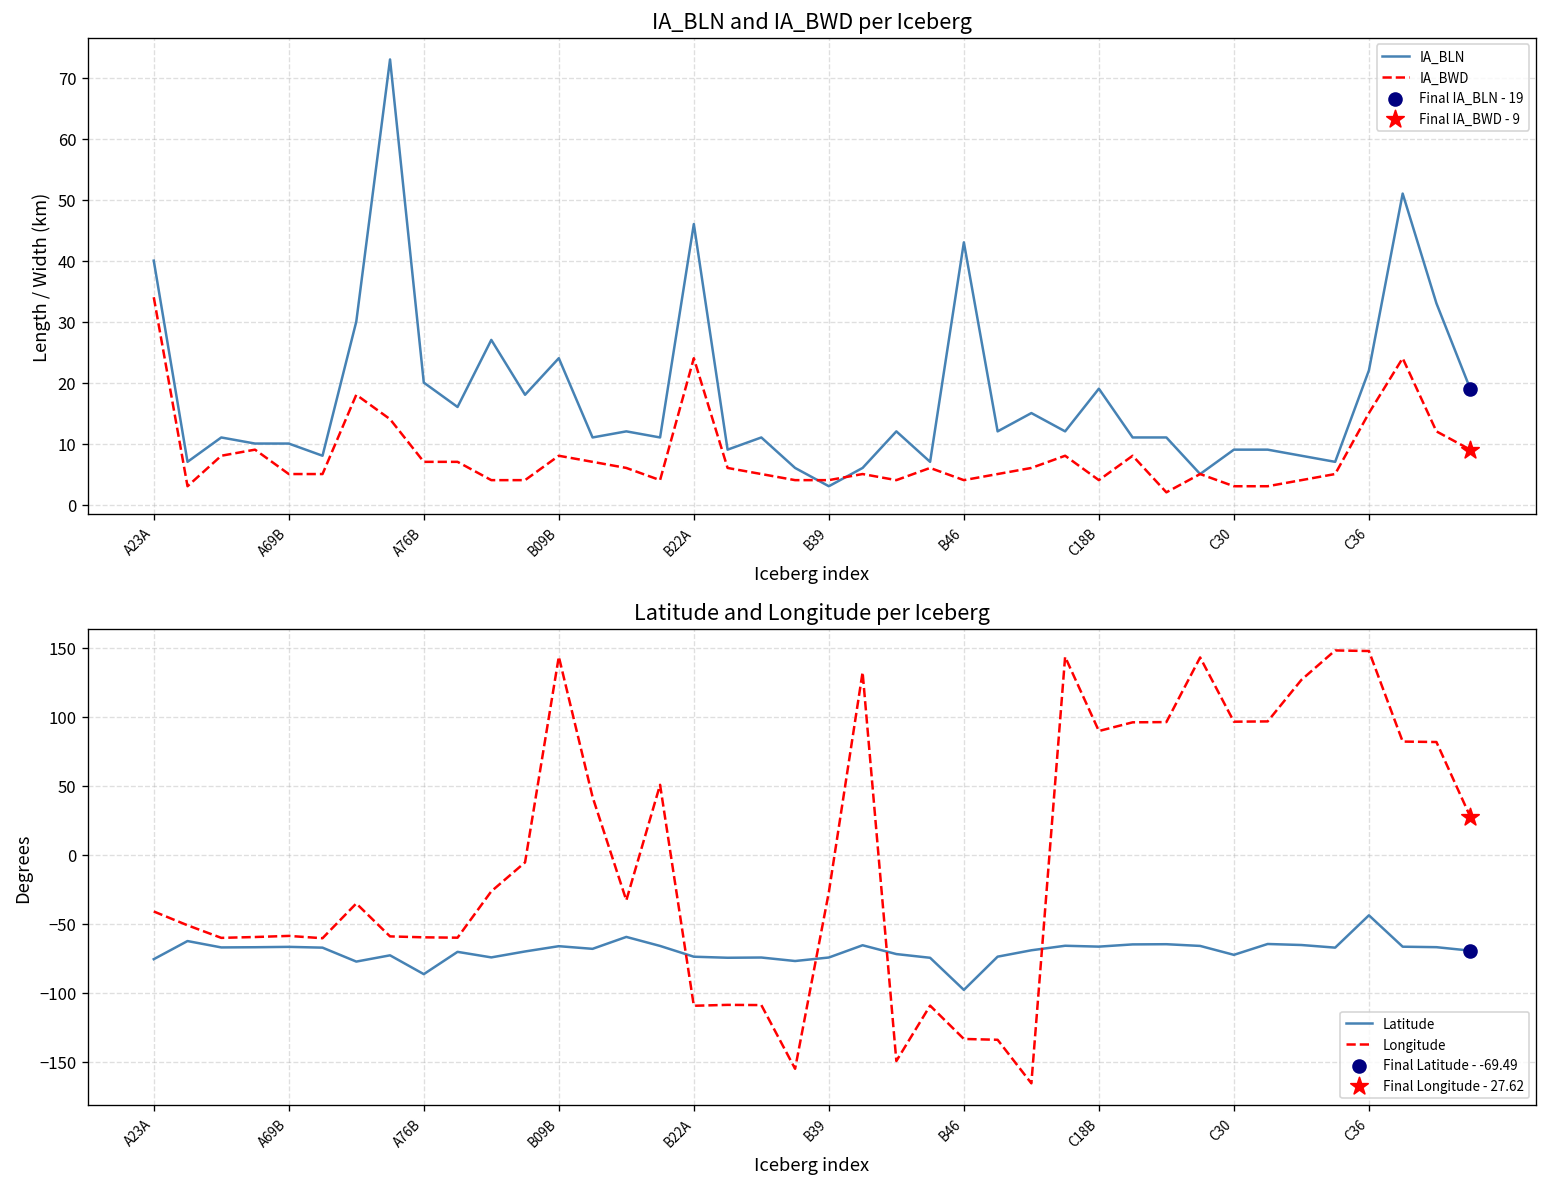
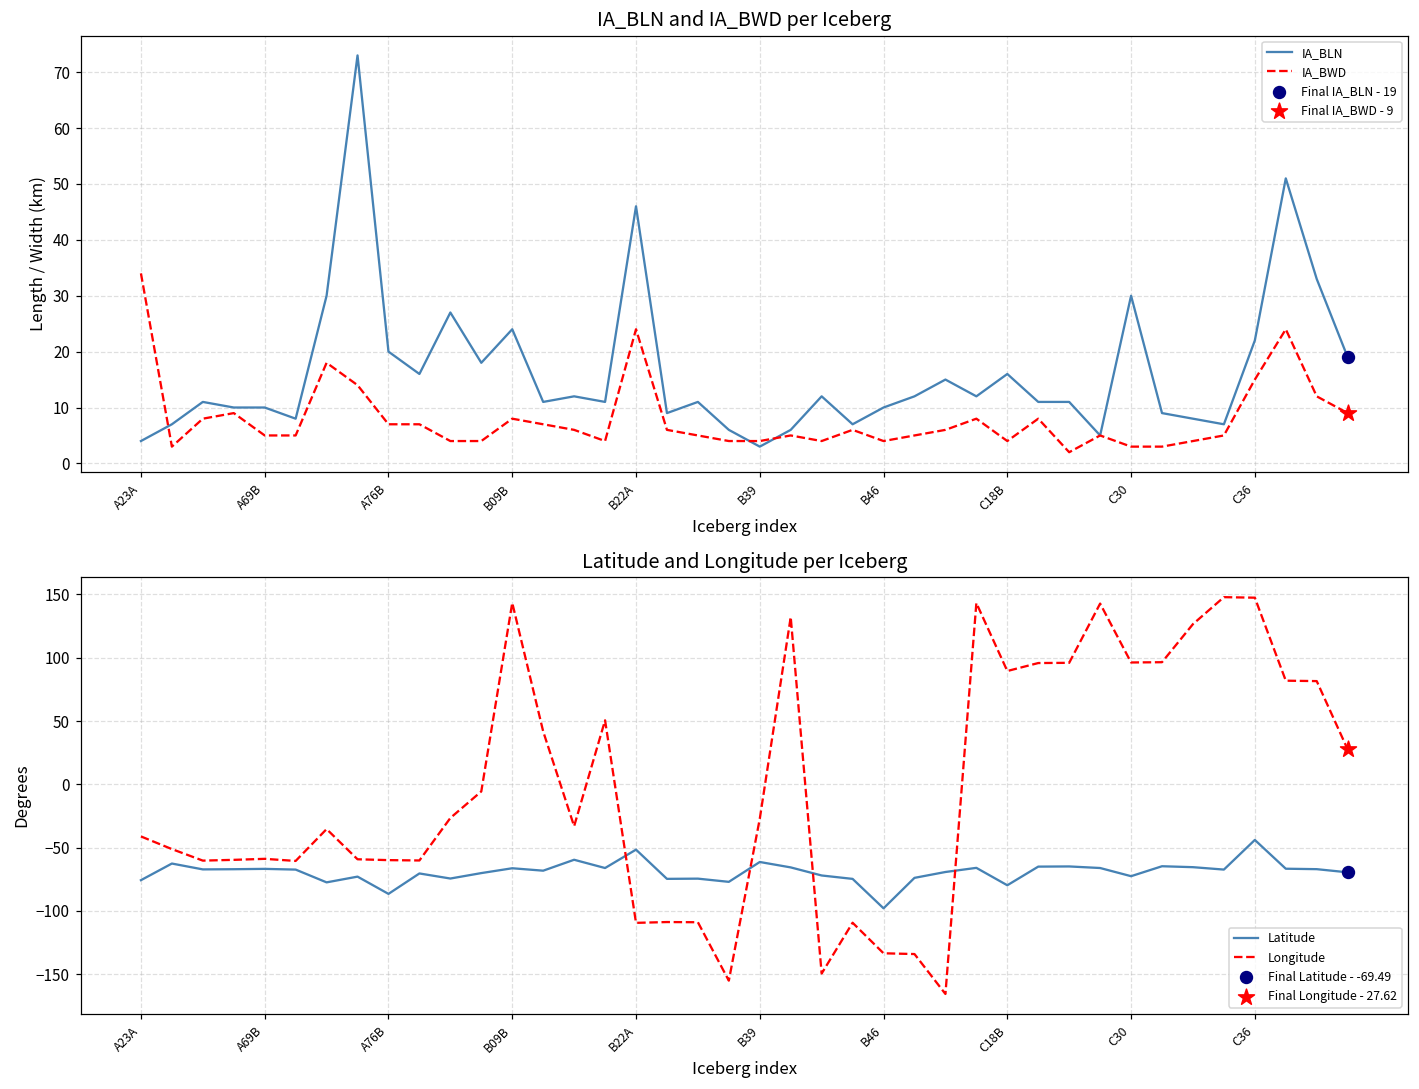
  {
    "IA_BLN and IA_BWD per Iceberg": {
      "IA_BLN": {
-       "A23A": 40,
+       "A23A": 4,
        "A69B": 10,
        "A76B": 20,
        "B09B": 24,
        "B22A": 46,
        "B39": 3,
-       "B46": 43,
-       "C18B": 19,
-       "C30": 9,
+       "B46": 10,
+       "C18B": 16,
+       "C30": 30,
        "C36": 22
      }
    },
    "Latitude and Longitude per Iceberg": {
      "Latitude": {
        "A23A": -76,
        "A69B": -67,
        "A76B": -87,
        "B09B": -66,
-       "B22A": -74,
-       "B39": -74,
+       "B22A": -52,
+       "B39": -61,
        "B46": -98,
-       "C18B": -67,
+       "C18B": -80,
        "C30": -73,
        "C36": -44
      }
    }
  }
